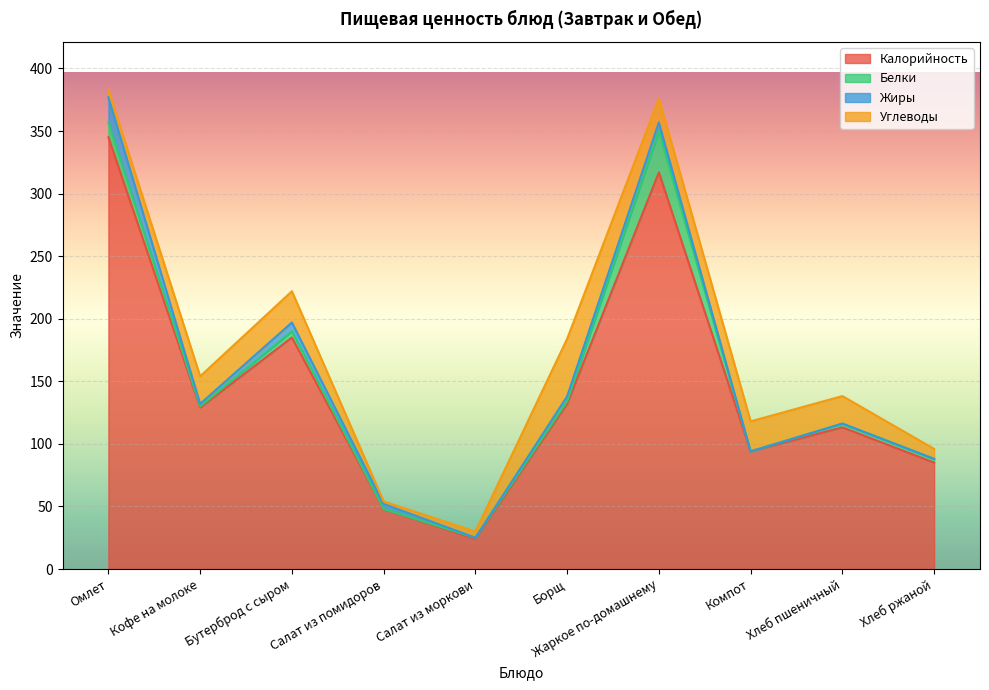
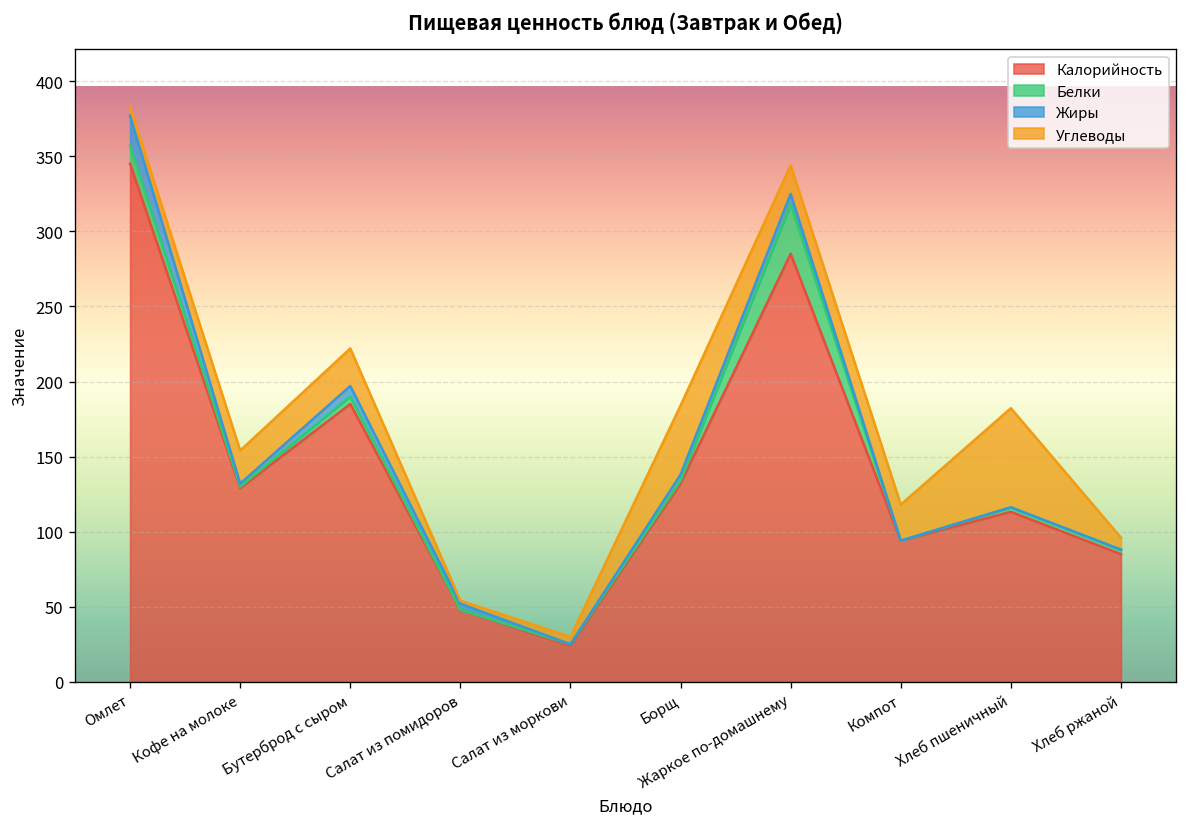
  {
    "Калорийность": {
      "Омлет": 345,
      "Бутерброд с сыром": 185,
-     "Жаркое по-домашнему": 317,
+     "Жаркое по-домашнему": 285,
      "Хлеб пшеничный": 113,
      "Хлеб ржаной": 85
    },
    "Белки": {
      "Омлет": 12,
      "Бутерброд с сыром": 5,
      "Жаркое по-домашнему": 33
    },
    "Жиры": {
      "Омлет": 20,
      "Бутерброд с сыром": 7,
      "Борщ": 4,
      "Жаркое по-домашнему": 7
    },
    "Углеводы": {
      "Омлет": 6,
      "Кофе на молоке": 22,
      "Бутерброд с сыром": 25,
      "Салат из моркови": 5,
      "Борщ": 46,
      "Жаркое по-домашнему": 19,
      "Компот": 24,
-     "Хлеб пшеничный": 22,
+     "Хлеб пшеничный": 66,
      "Хлеб ржаной": 8
    }
  }
